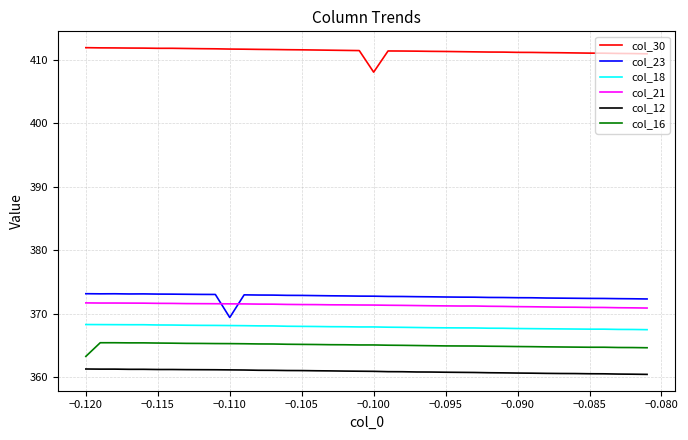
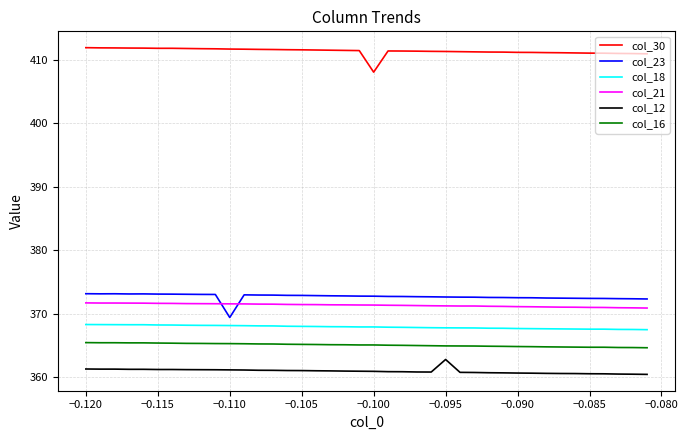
  {
    "col_30": {
      "−0.120": 412,
      "−0.115": 412,
      "−0.110": 412,
      "−0.105": 412,
      "−0.100": 408,
      "−0.095": 411,
      "−0.090": 411,
      "−0.085": 411
    },
    "col_23": {
      "−0.120": 373,
      "−0.115": 373,
      "−0.110": 369,
      "−0.105": 373,
      "−0.100": 373,
      "−0.095": 373,
      "−0.090": 373,
      "−0.085": 372
    },
    "col_18": {
      "−0.120": 368,
      "−0.115": 368,
      "−0.110": 368,
      "−0.105": 368,
      "−0.100": 368,
      "−0.095": 368,
      "−0.090": 368,
      "−0.085": 368
    },
    "col_21": {
      "−0.120": 372,
      "−0.115": 372,
      "−0.110": 372,
      "−0.105": 371,
      "−0.100": 371,
      "−0.095": 371,
      "−0.090": 371,
      "−0.085": 371
    },
    "col_12": {
      "−0.120": 361,
      "−0.115": 361,
      "−0.110": 361,
      "−0.105": 361,
      "−0.100": 361,
-     "−0.095": 361,
+     "−0.095": 363,
      "−0.090": 361,
      "−0.085": 361
    },
    "col_16": {
-     "−0.120": 363,
+     "−0.120": 365,
      "−0.115": 365,
      "−0.110": 365,
      "−0.105": 365,
      "−0.100": 365,
      "−0.095": 365,
      "−0.090": 365,
      "−0.085": 365
    }
  }
